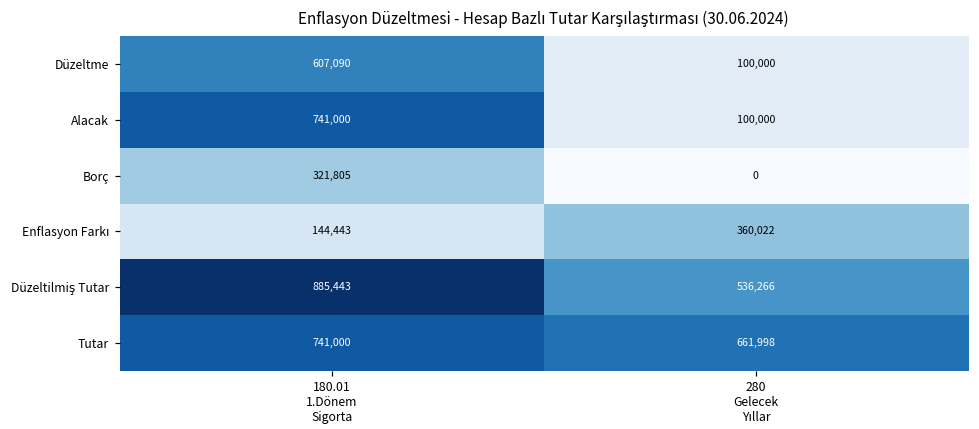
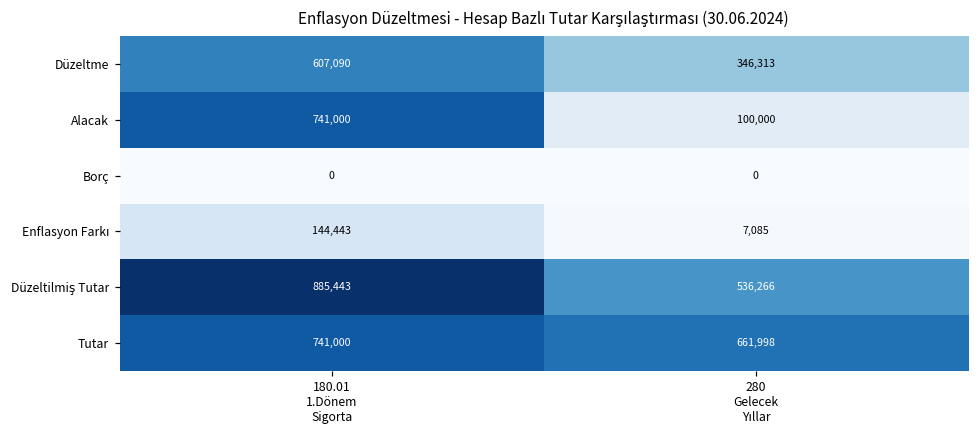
  {
    "Düzeltme": {
      "180.01 1.Dönem Sigorta": "607,090",
-     "280 Gelecek Yıllar": "100,000"
+     "280 Gelecek Yıllar": "346,313"
    },
    "Alacak": {
      "180.01 1.Dönem Sigorta": "741,000",
      "280 Gelecek Yıllar": "100,000"
    },
    "Borç": {
-     "180.01 1.Dönem Sigorta": "321,805",
+     "180.01 1.Dönem Sigorta": "0",
      "280 Gelecek Yıllar": "0"
    },
    "Enflasyon Farkı": {
      "180.01 1.Dönem Sigorta": "144,443",
-     "280 Gelecek Yıllar": "360,022"
+     "280 Gelecek Yıllar": "7,085"
    },
    "Düzeltilmiş Tutar": {
      "180.01 1.Dönem Sigorta": "885,443",
      "280 Gelecek Yıllar": "536,266"
    },
    "Tutar": {
      "180.01 1.Dönem Sigorta": "741,000",
      "280 Gelecek Yıllar": "661,998"
    }
  }
